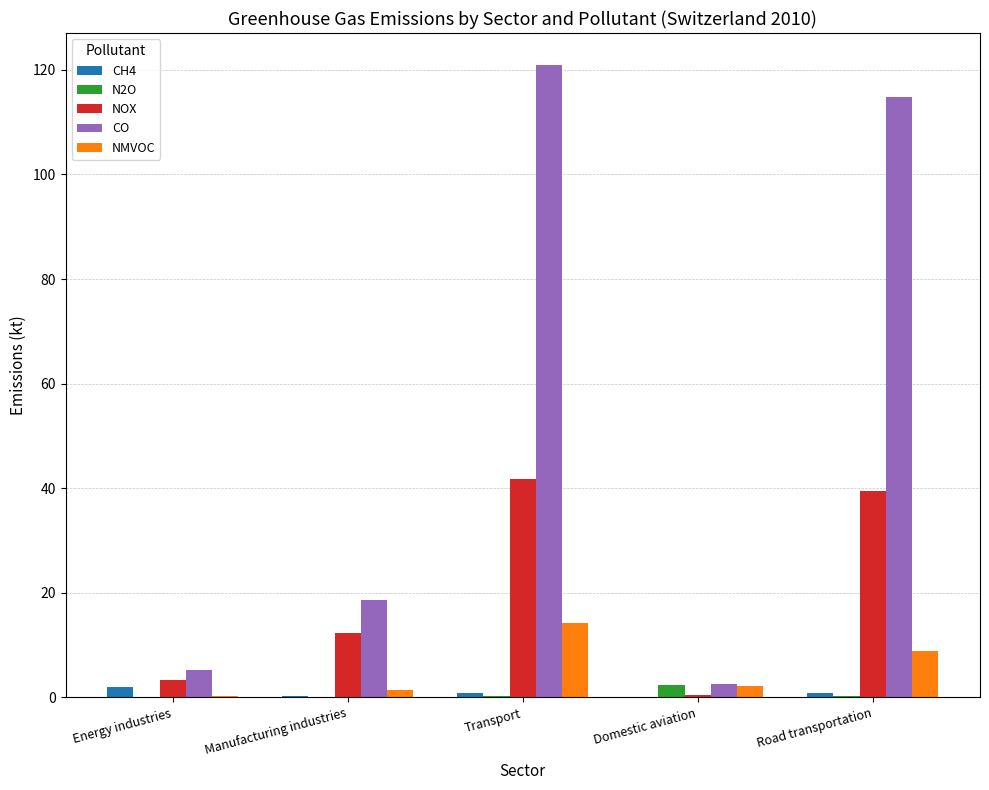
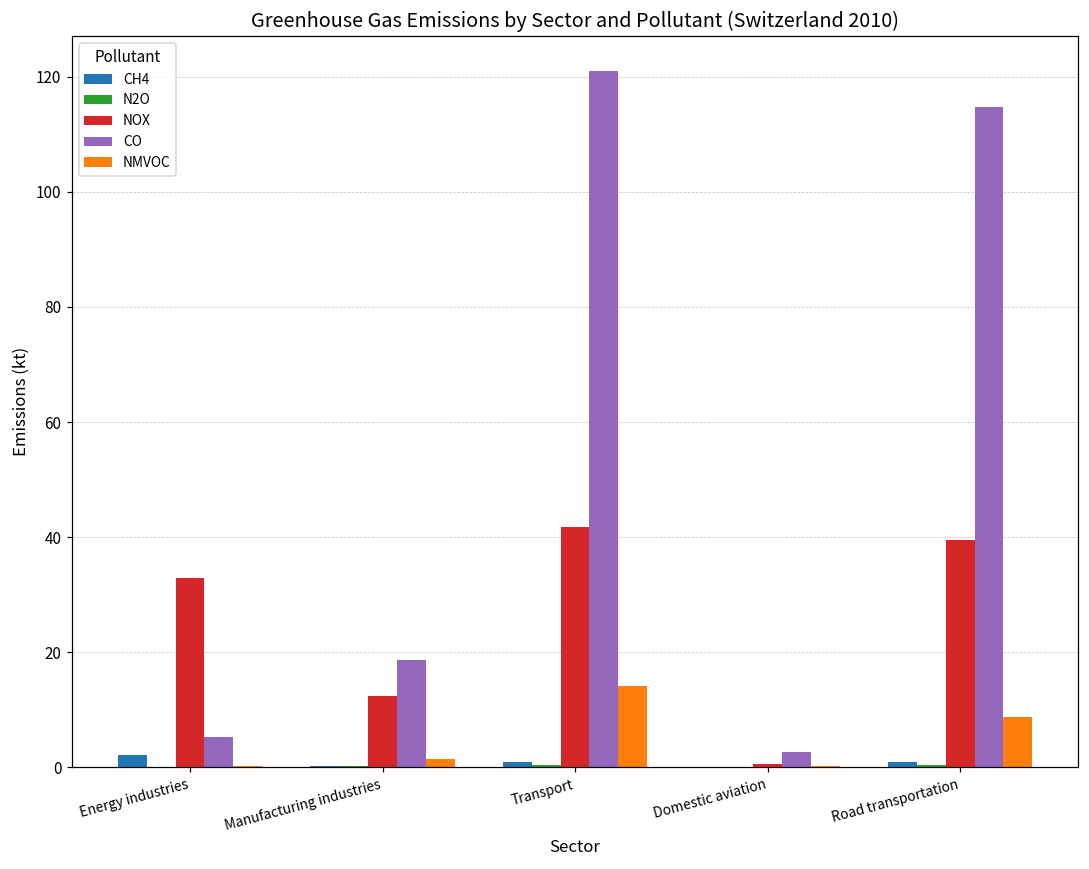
  {
    "CH4": {
      "Energy industries": 2,
      "Transport": 1,
      "Road transportation": 1
    },
    "N2O": {
-     "Domestic aviation": 2
+     "Domestic aviation": 0
    },
    "NOX": {
-     "Energy industries": 3,
+     "Energy industries": 33,
      "Manufacturing industries": 12,
      "Transport": 42,
      "Domestic aviation": 0,
      "Road transportation": 40
    },
    "CO": {
      "Energy industries": 5,
      "Manufacturing industries": 19,
      "Transport": 121,
      "Domestic aviation": 3,
      "Road transportation": 115
    },
    "NMVOC": {
      "Manufacturing industries": 1,
      "Transport": 14,
-     "Domestic aviation": 2,
+     "Domestic aviation": 0,
      "Road transportation": 9
    }
  }
